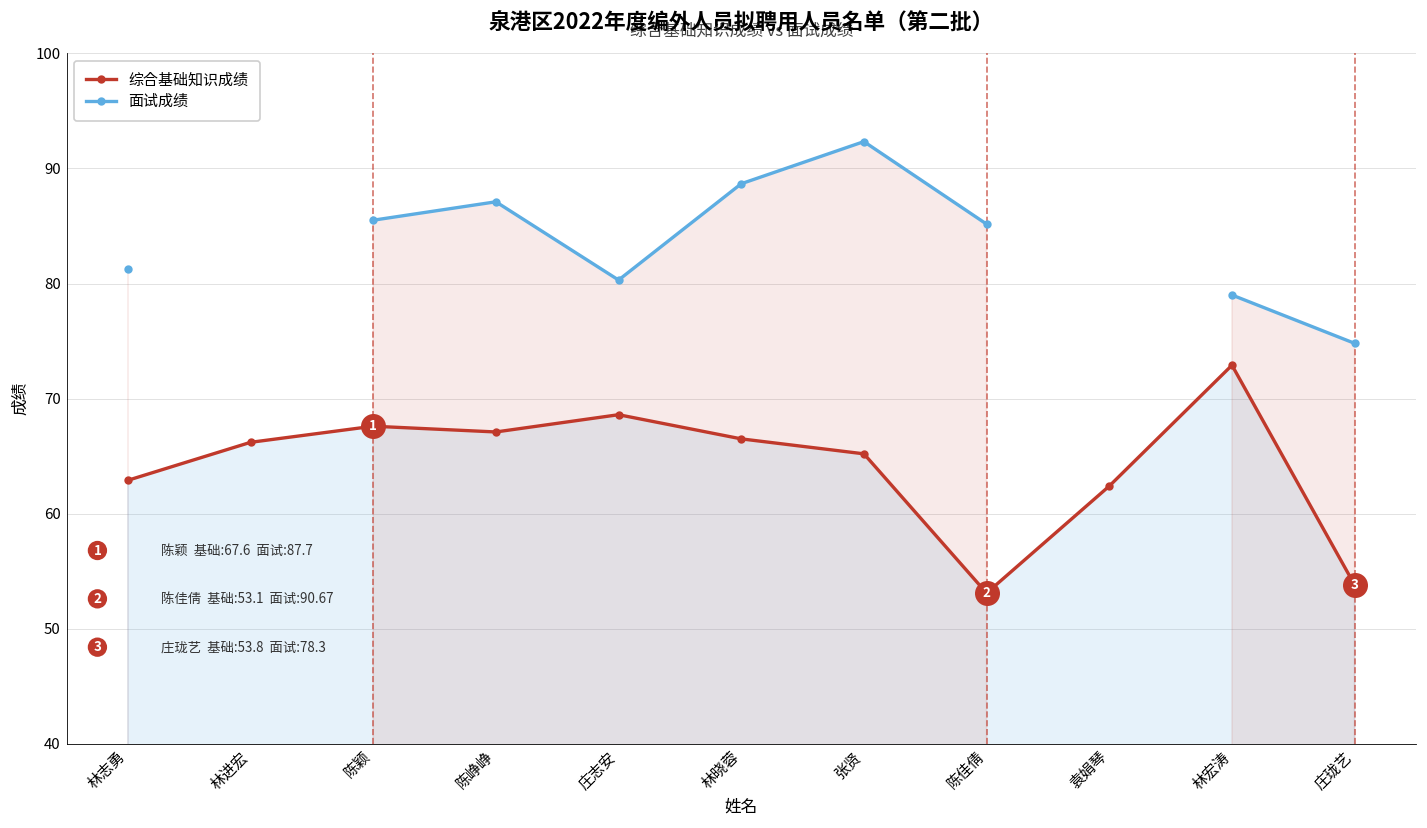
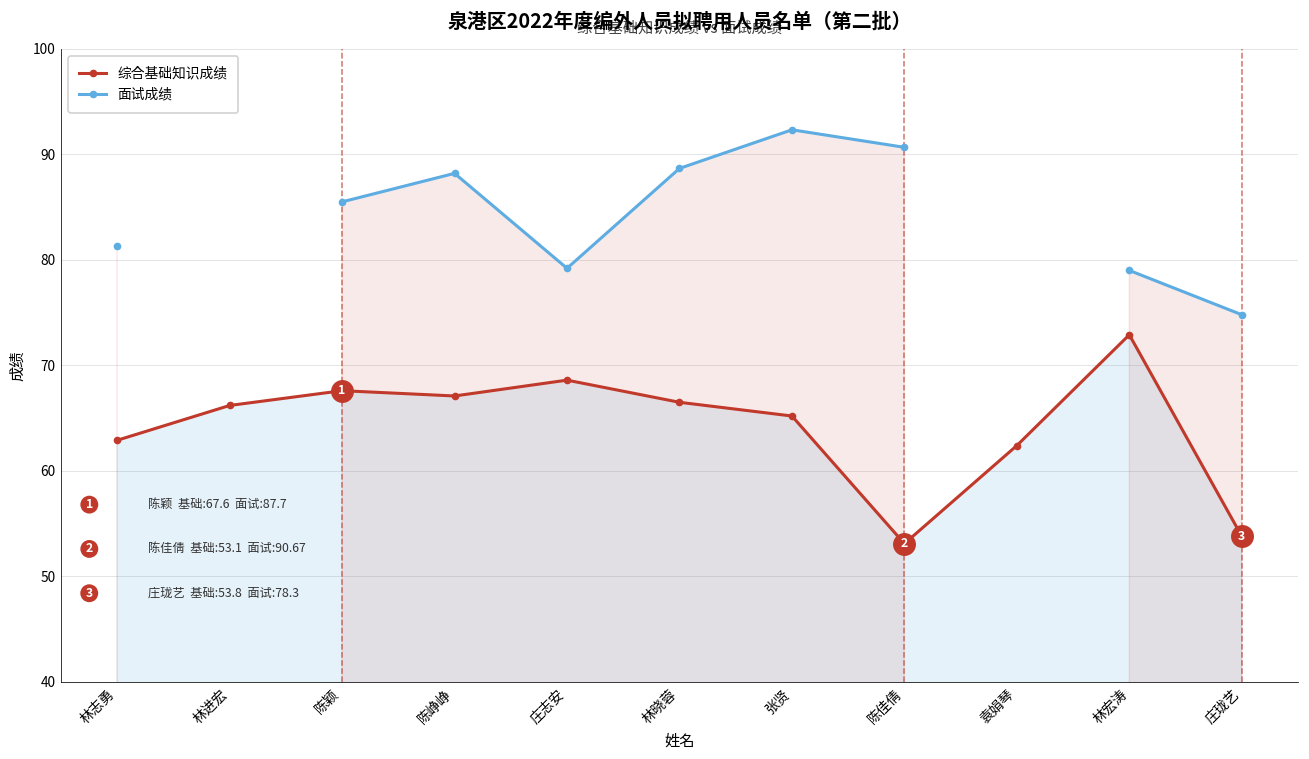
  {
    "面试成绩": {
      "林志勇": 81,
      "陈颖": 86,
-     "陈峥峥": 87,
-     "庄志安": 80,
+     "陈峥峥": 88,
+     "庄志安": 79,
      "林晓蓉": 89,
      "张贤": 92,
-     "陈佳倩": 85,
+     "陈佳倩": 91,
      "林宏涛": 79,
      "庄珑艺": 75
    }
  }
